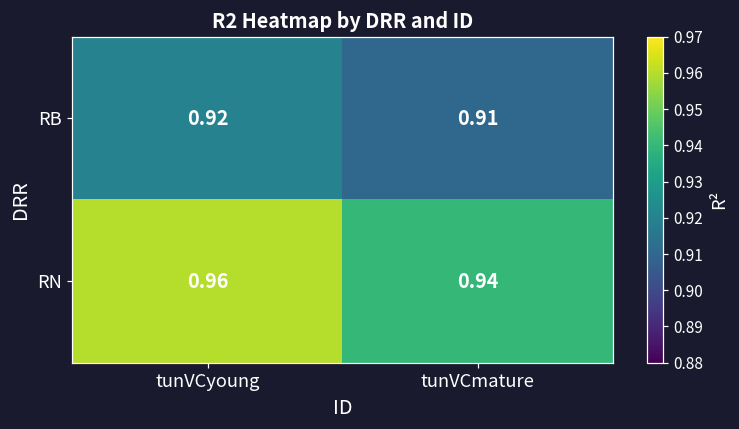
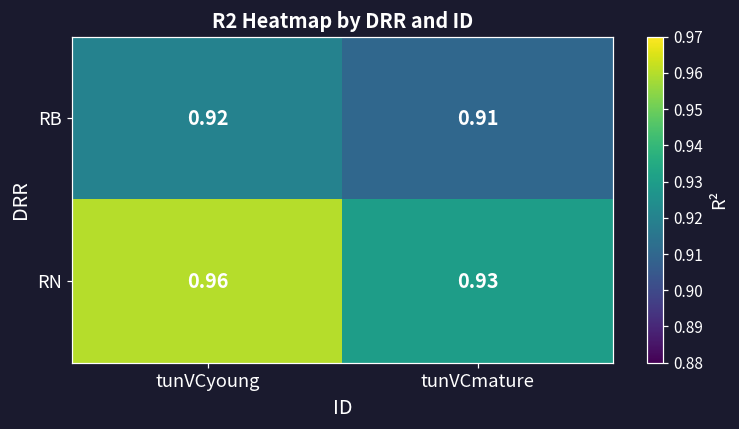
  {
    "RB": {
      "tunVCyoung": 0.92,
      "tunVCmature": 0.91
    },
    "RN": {
      "tunVCyoung": 0.96,
-     "tunVCmature": 0.94
+     "tunVCmature": 0.93
    }
  }
